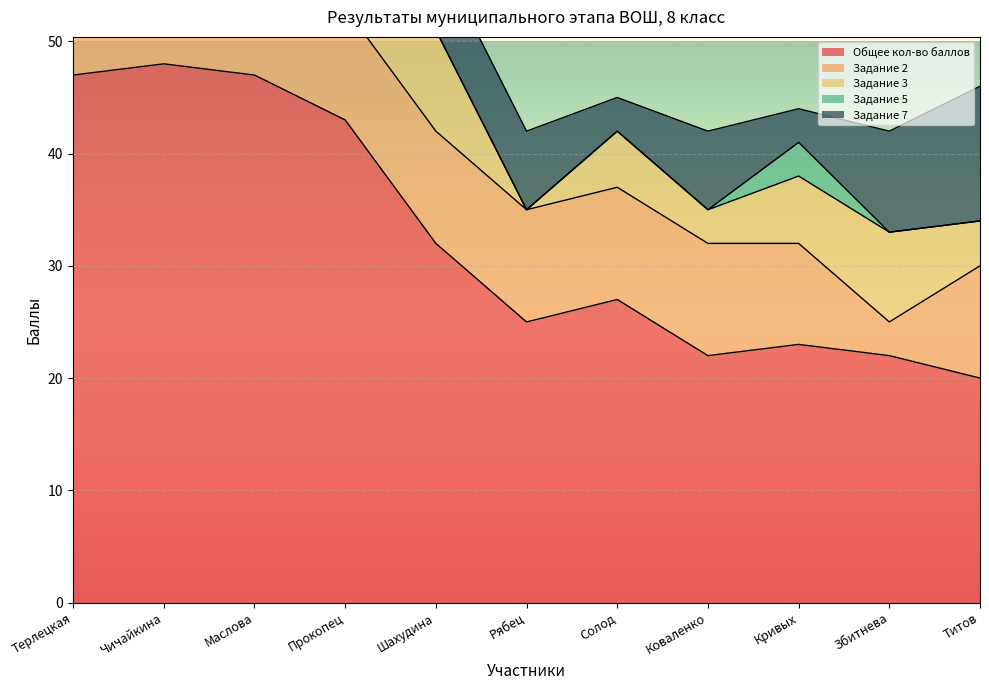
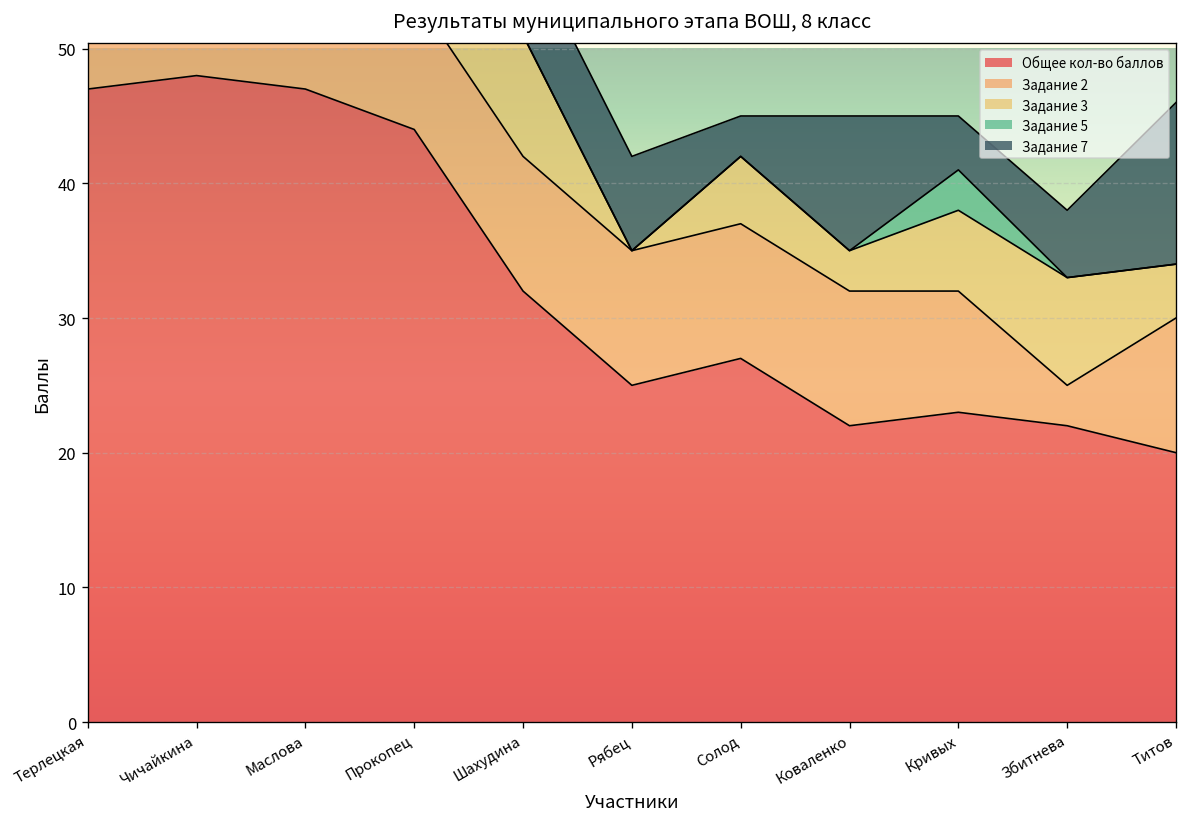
  {
    "Общее кол-во баллов": {
      "Терлецкая": 47,
      "Чичайкина": 48,
      "Маслова": 47,
-     "Прокопец": 43,
+     "Прокопец": 44,
      "Шахудина": 32,
      "Рябец": 25,
      "Солод": 27,
      "Коваленко": 22,
      "Кривых": 23,
      "Збитнева": 22,
      "Титов": 20
    },
    "Задание 5": {
      "Кривых": 3
    },
    "Задание 7": {
      "Рябец": 7,
      "Солод": 3,
-     "Коваленко": 7,
-     "Кривых": 3,
-     "Збитнева": 9,
+     "Коваленко": 10,
+     "Кривых": 4,
+     "Збитнева": 5,
      "Титов": 12
    }
  }
